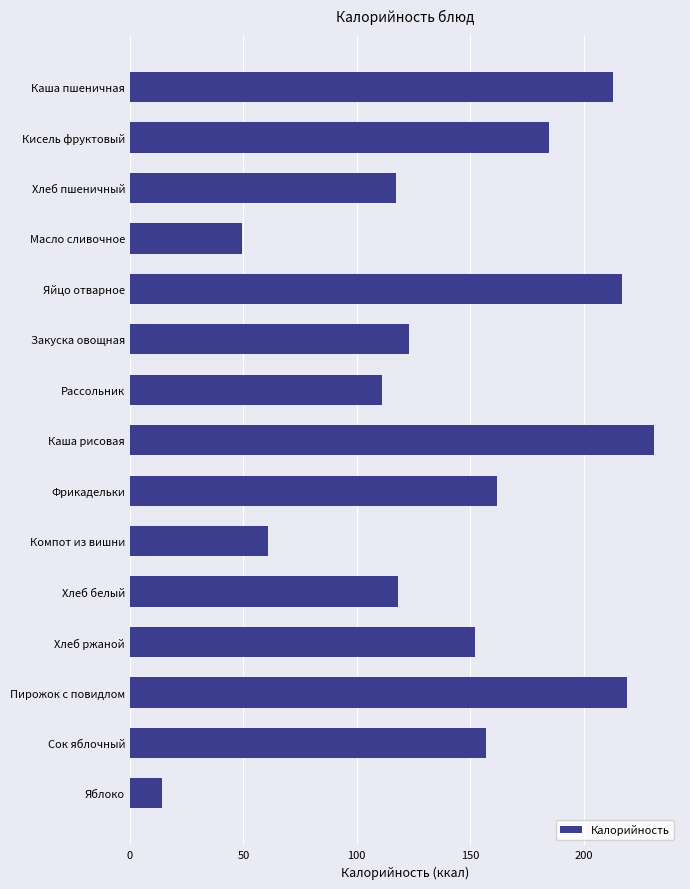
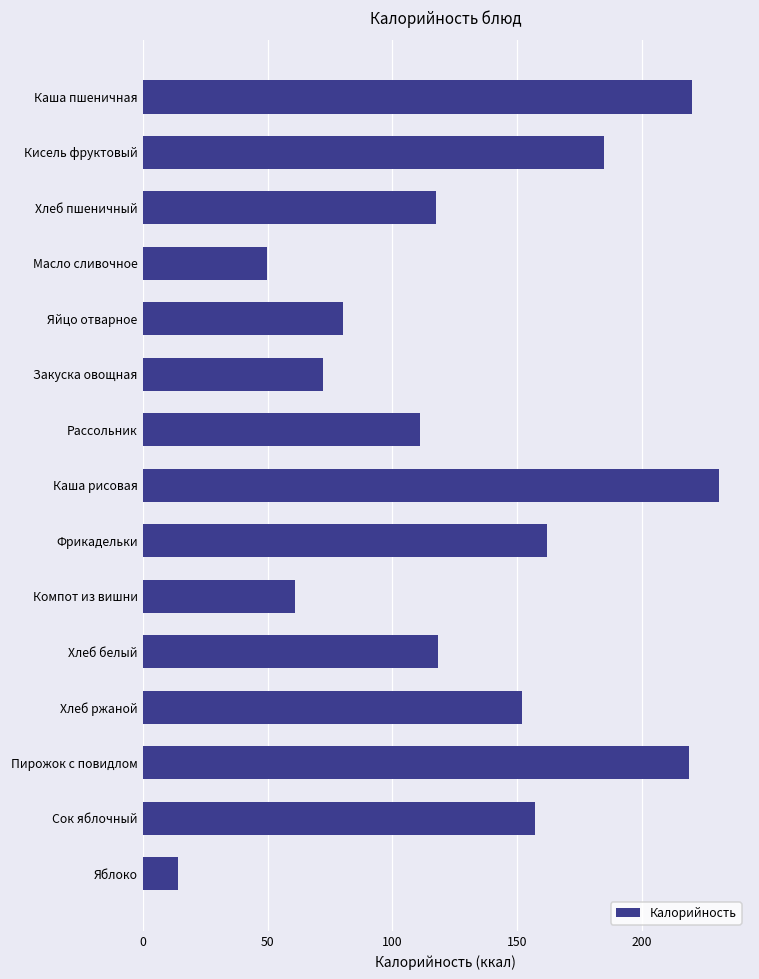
  {
-   "Каша пшеничная": 213,
+   "Каша пшеничная": 220,
    "Кисель фруктовый": 185,
    "Хлеб пшеничный": 118,
    "Масло сливочное": 50,
-   "Яйцо отварное": 217,
-   "Закуска овощная": 123,
+   "Яйцо отварное": 80,
+   "Закуска овощная": 72,
    "Рассольник": 111,
    "Каша рисовая": 231,
    "Фрикадельки": 162,
    "Компот из вишни": 61,
    "Хлеб белый": 118,
    "Хлеб ржаной": 152,
    "Пирожок с повидлом": 219,
    "Сок яблочный": 157,
    "Яблоко": 14
  }
